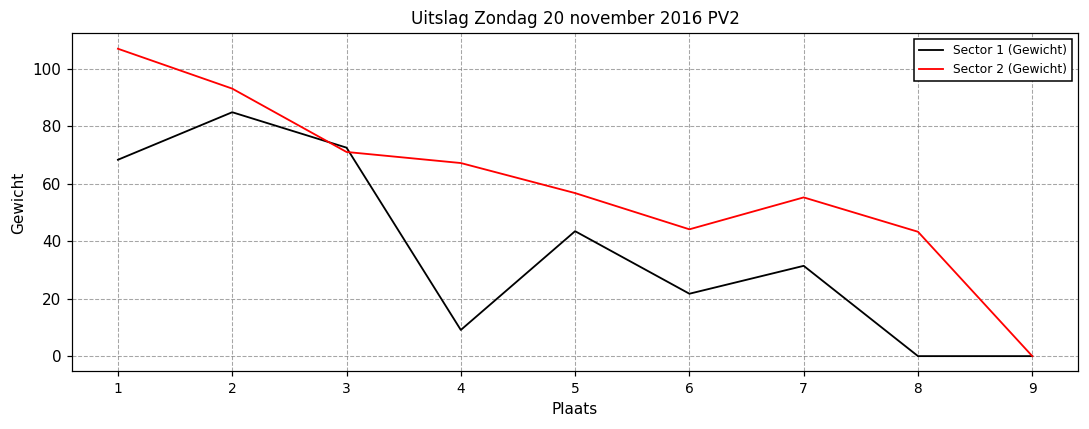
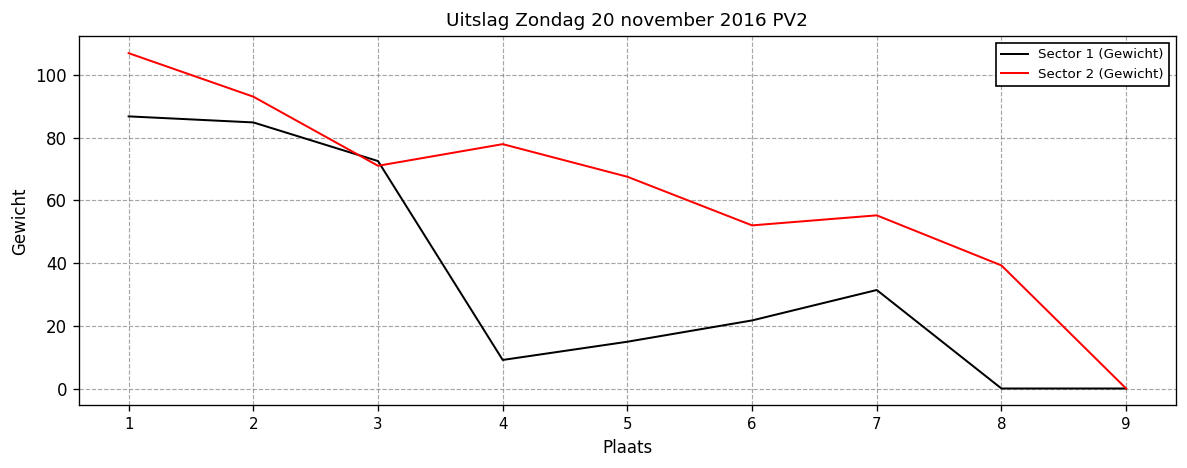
  {
    "Sector 1 (Gewicht)": {
-     "1": 68,
+     "1": 87,
      "2": 85,
      "3": 73,
      "4": 9,
-     "5": 43,
+     "5": 15,
      "6": 22,
      "7": 31,
      "8": 0
    },
    "Sector 2 (Gewicht)": {
      "1": 107,
      "2": 93,
      "3": 71,
-     "4": 67,
-     "5": 57,
-     "6": 44,
+     "4": 78,
+     "5": 68,
+     "6": 52,
      "7": 55,
-     "8": 43
+     "8": 39
    }
  }
